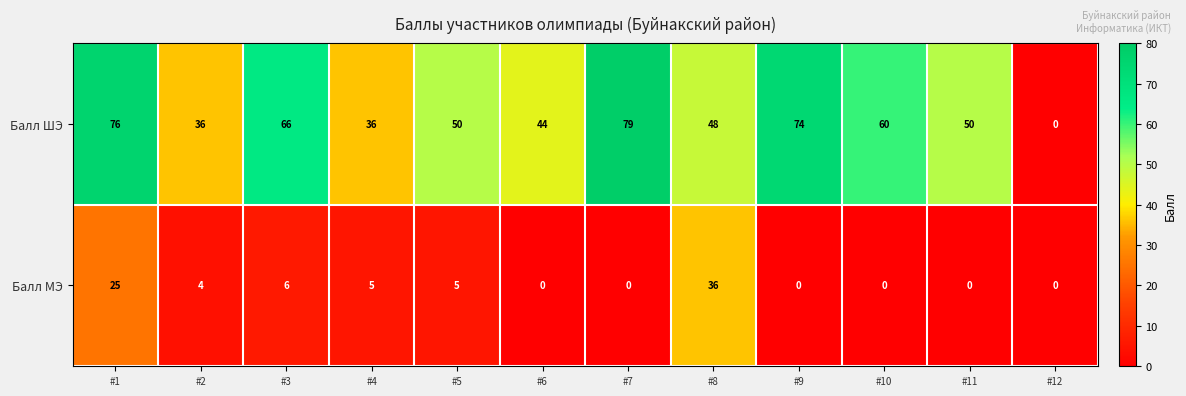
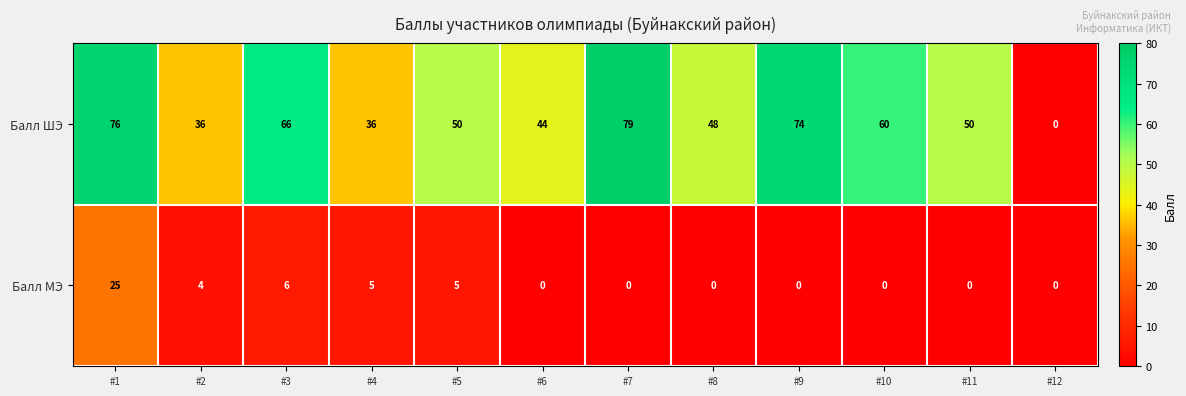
  {
    "Балл ШЭ": {
      "#1": 76,
      "#2": 36,
      "#3": 66,
      "#4": 36,
      "#5": 50,
      "#6": 44,
      "#7": 79,
      "#8": 48,
      "#9": 74,
      "#10": 60,
      "#11": 50,
      "#12": 0
    },
    "Балл МЭ": {
      "#1": 25,
      "#2": 4,
      "#3": 6,
      "#4": 5,
      "#5": 5,
      "#6": 0,
      "#7": 0,
-     "#8": 36,
+     "#8": 0,
      "#9": 0,
      "#10": 0,
      "#11": 0,
      "#12": 0
    }
  }
